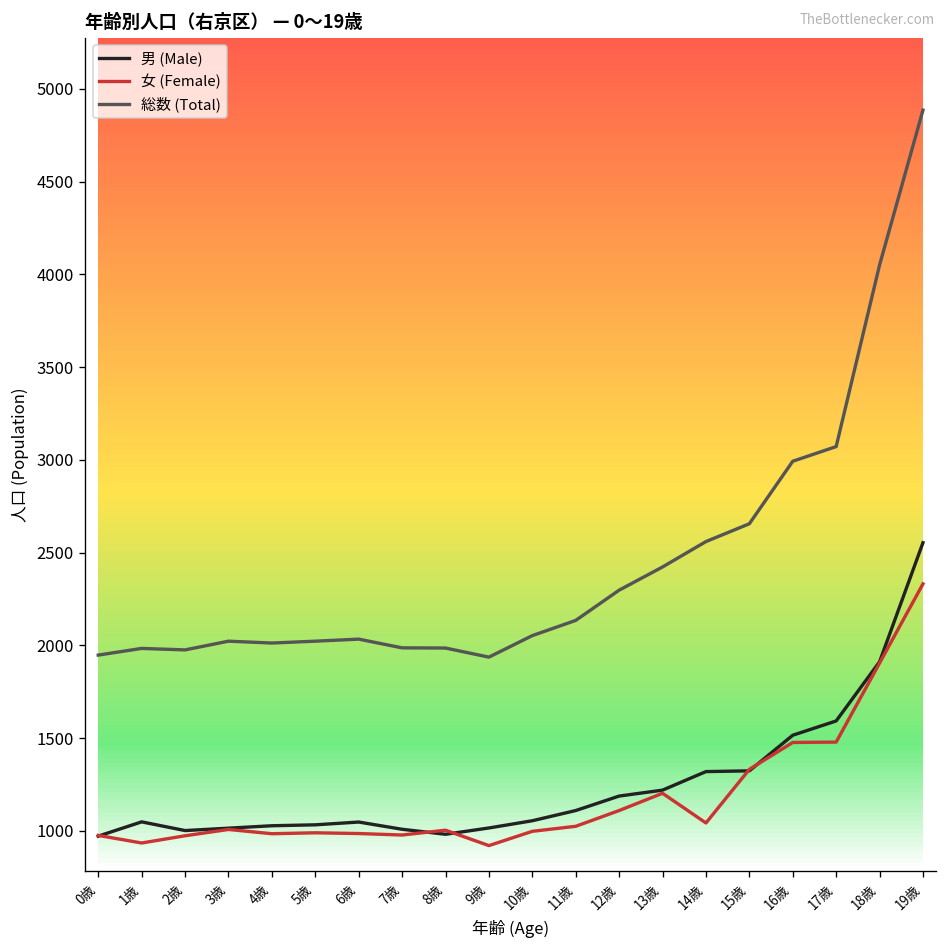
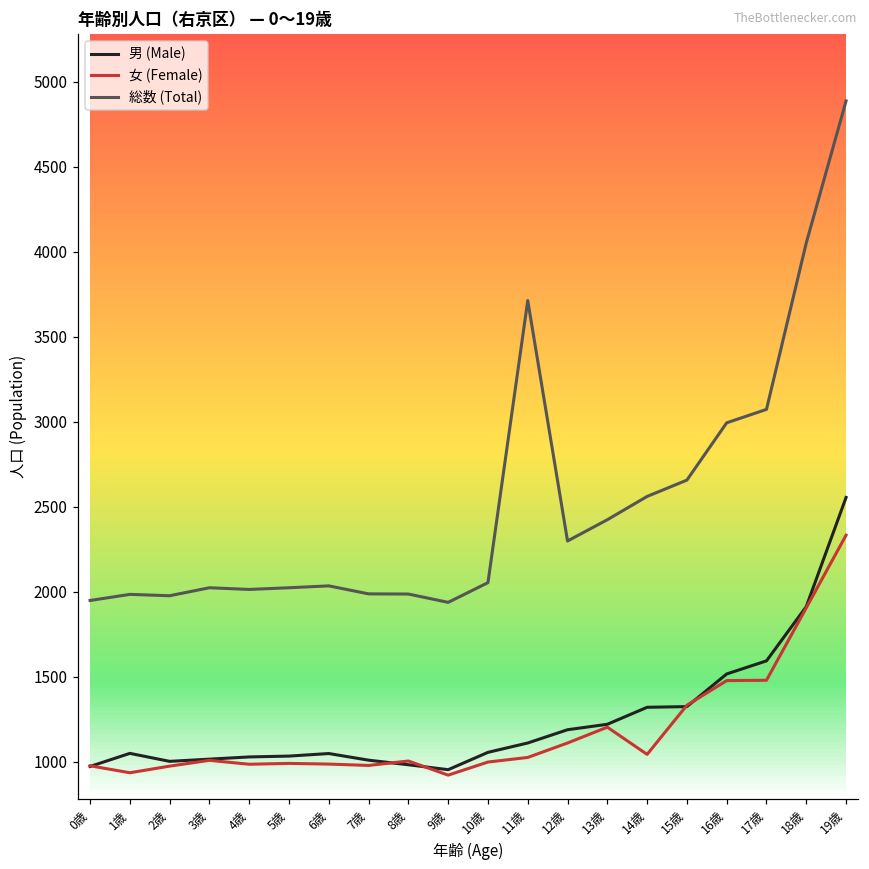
  {
    "男 (Male)": {
      "1歳": 1050,
      "2歳": 1000,
      "4歳": 1030,
      "5歳": 1030,
      "6歳": 1050,
      "7歳": 1010,
      "8歳": 980,
-     "9歳": 1020,
+     "9歳": 950,
      "10歳": 1060,
      "11歳": 1110,
      "12歳": 1190,
      "13歳": 1220,
      "14歳": 1320,
      "16歳": 1520,
      "17歳": 1590,
      "19歳": 2550
    },
    "女 (Female)": {
      "1歳": 940,
      "2歳": 970,
      "4歳": 990,
      "5歳": 990,
      "6歳": 990,
      "7歳": 980,
      "8歳": 1000,
      "9歳": 920,
      "10歳": 1000,
      "11歳": 1030,
      "12歳": 1110,
      "13歳": 1200,
      "14歳": 1040,
      "16歳": 1480,
      "17歳": 1480,
      "19歳": 2330
    },
    "総数 (Total)": {
      "0歳": 1950,
      "1歳": 1980,
      "2歳": 1980,
      "3歳": 2020,
      "4歳": 2010,
      "5歳": 2020,
      "6歳": 2030,
      "7歳": 1990,
      "8歳": 1990,
      "9歳": 1940,
      "10歳": 2050,
-     "11歳": 2140,
+     "11歳": 3710,
      "12歳": 2300,
      "13歳": 2420,
      "14歳": 2560,
      "15歳": 2660,
      "16歳": 2990,
      "17歳": 3070,
      "18歳": 4050,
      "19歳": 4890
    }
  }
